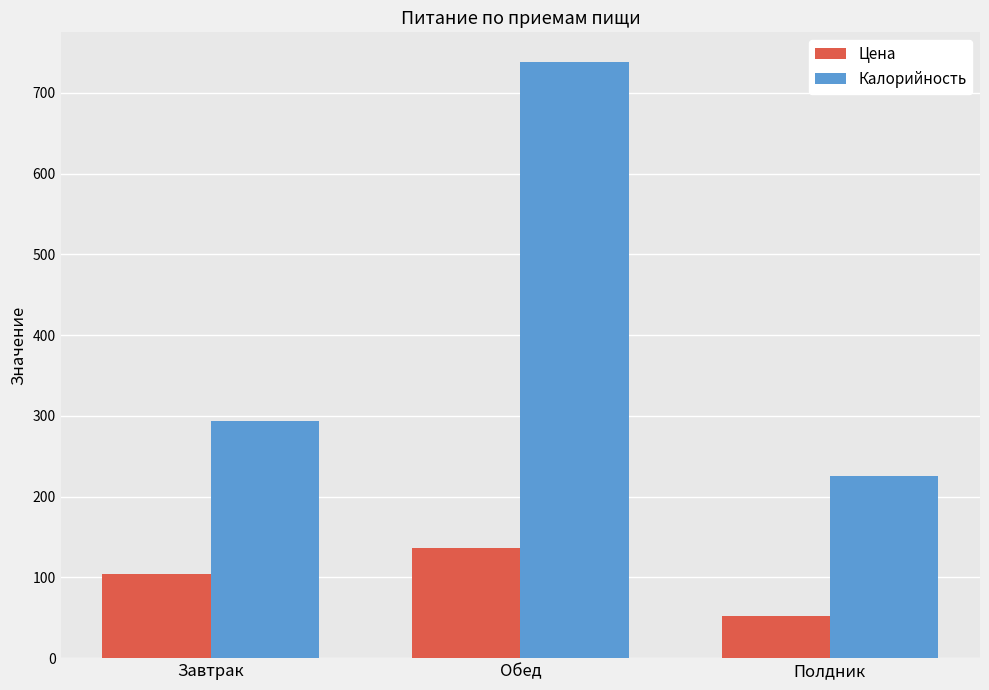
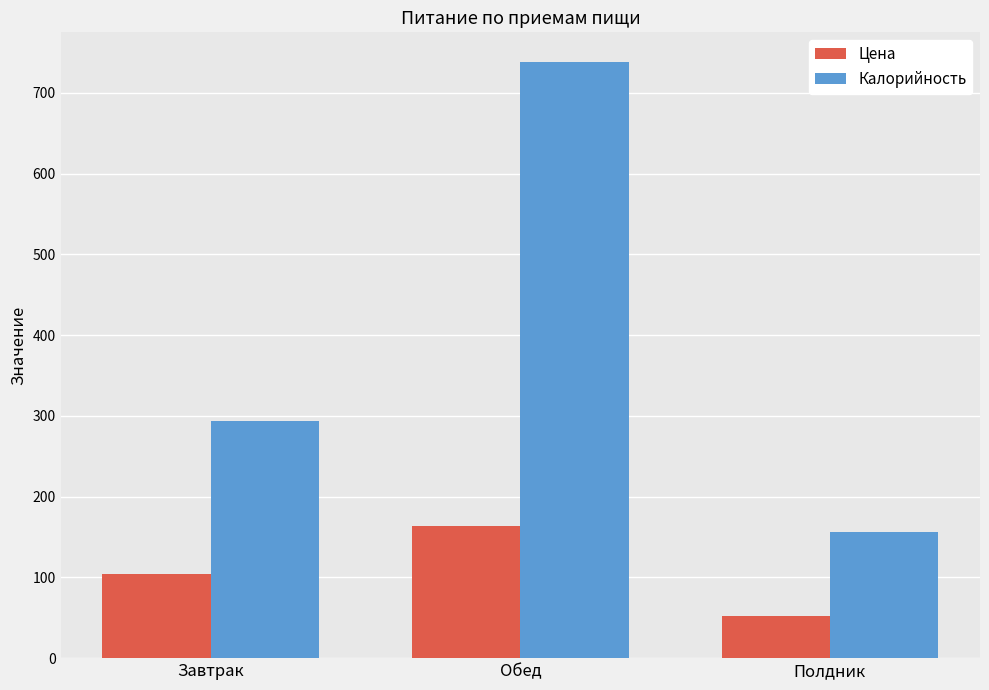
  {
    "Цена": {
      "Завтрак": 100,
-     "Обед": 140,
+     "Обед": 160,
      "Полдник": 50
    },
    "Калорийность": {
      "Завтрак": 290,
      "Обед": 740,
-     "Полдник": 230
+     "Полдник": 160
    }
  }
